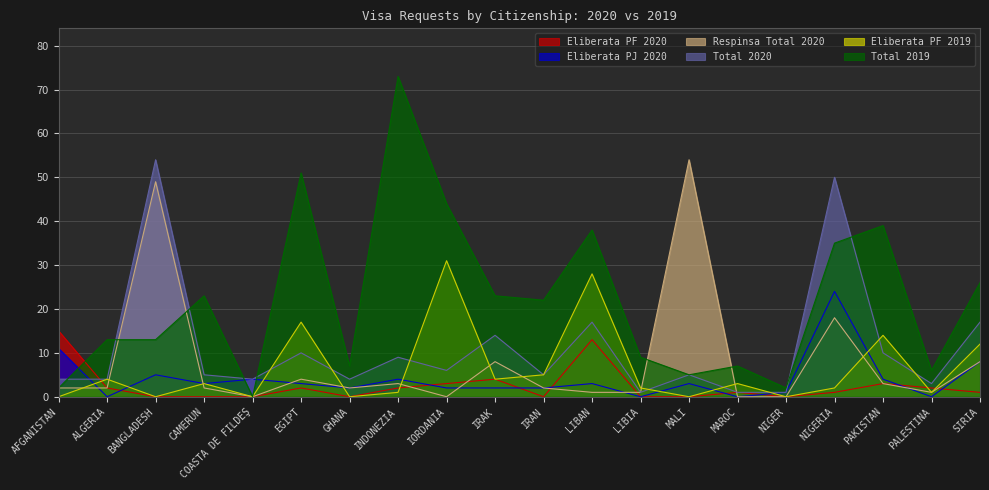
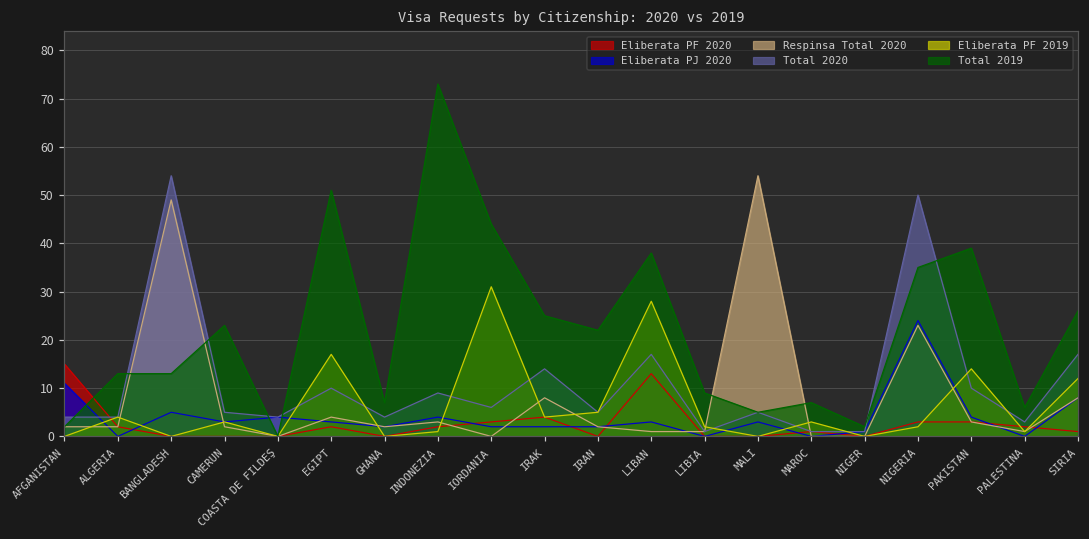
  {
    "Eliberata PF 2020": {
      "AFGANISTAN": 15,
      "CAMERUN": 0,
      "EGIPT": 2,
      "INDONEZIA": 2,
      "IORDANIA": 3,
      "IRAN": 0,
      "LIBAN": 13,
-     "NIGERIA": 1,
+     "NIGERIA": 3,
      "PALESTINA": 2,
      "SIRIA": 1
    },
    "Eliberata PJ 2020": {
      "AFGANISTAN": 11,
      "ALGERIA": 0,
      "BANGLADESH": 5,
      "EGIPT": 3,
      "INDONEZIA": 4,
      "IORDANIA": 2,
      "IRAK": 2,
      "LIBAN": 3,
      "MALI": 3,
      "NIGERIA": 24,
      "PAKISTAN": 4,
      "PALESTINA": 0
    },
    "Respinsa Total 2020": {
      "BANGLADESH": 49,
      "CAMERUN": 2,
      "EGIPT": 4,
      "INDONEZIA": 3,
      "IORDANIA": 0,
      "IRAK": 8,
      "LIBAN": 1,
      "MALI": 54,
-     "NIGERIA": 18
+     "NIGERIA": 23
    },
    "Total 2020": {
      "AFGANISTAN": 4,
      "BANGLADESH": 54,
      "CAMERUN": 5,
      "EGIPT": 10,
      "GHANA": 4,
      "INDONEZIA": 9,
      "IORDANIA": 6,
      "IRAK": 14,
      "LIBAN": 17,
      "NIGERIA": 50,
      "PAKISTAN": 10,
      "PALESTINA": 3,
      "SIRIA": 17
    },
    "Eliberata PF 2019": {
      "AFGANISTAN": 0,
      "EGIPT": 17,
      "INDONEZIA": 1,
      "IORDANIA": 31,
      "LIBAN": 28,
      "LIBIA": 2,
      "MAROC": 3,
      "NIGERIA": 2,
      "PAKISTAN": 14,
      "SIRIA": 12
    },
    "Total 2019": {
      "ALGERIA": 13,
      "BANGLADESH": 13,
      "CAMERUN": 23,
      "EGIPT": 51,
      "GHANA": 7,
      "INDONEZIA": 73,
      "IORDANIA": 44,
-     "IRAK": 23,
+     "IRAK": 25,
      "IRAN": 22,
      "LIBAN": 38,
      "LIBIA": 9,
      "MAROC": 7,
      "NIGER": 2,
      "NIGERIA": 35,
      "PAKISTAN": 39,
      "PALESTINA": 6,
      "SIRIA": 26
    }
  }
